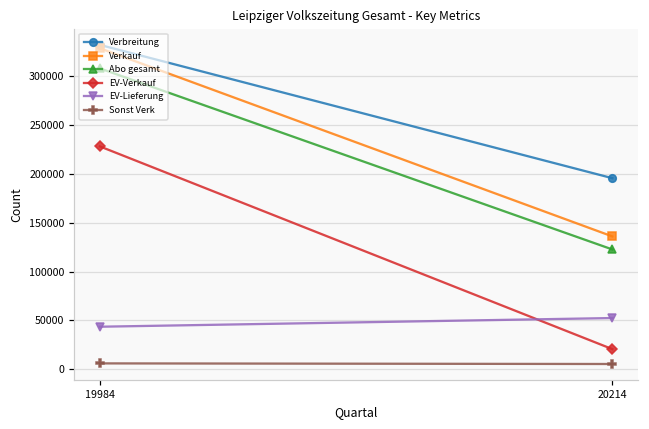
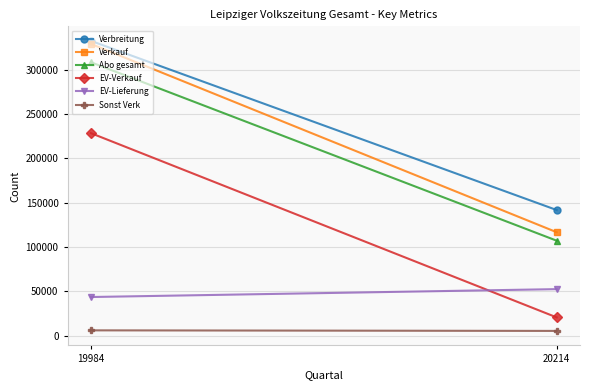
  {
    "Verbreitung": {
-     "20214": 200000
+     "20214": 140000
    },
    "Verkauf": {
-     "20214": 140000
+     "20214": 120000
    },
    "Abo gesamt": {
-     "20214": 120000
+     "20214": 110000
    },
    "EV-Verkauf": {
      "19984": 230000,
      "20214": 20000
    },
    "EV-Lieferung": {
      "19984": 40000,
      "20214": 50000
    },
    "Sonst Verk": {
      "19984": 10000,
      "20214": 10000
    }
  }
